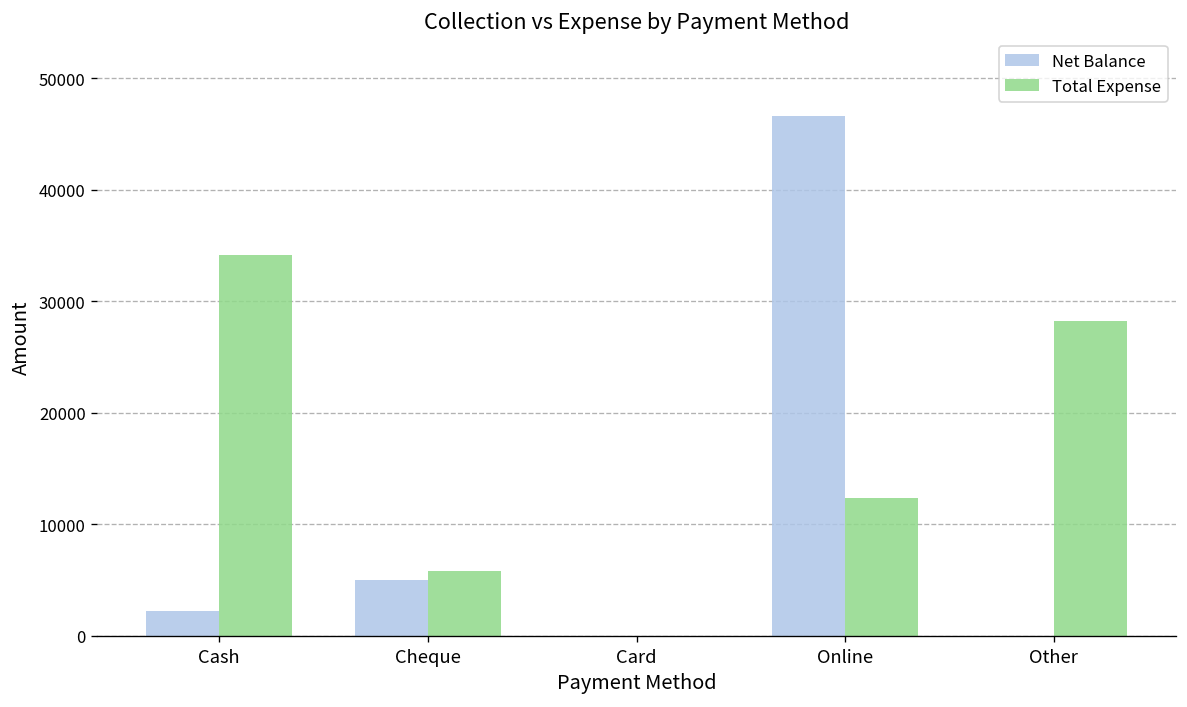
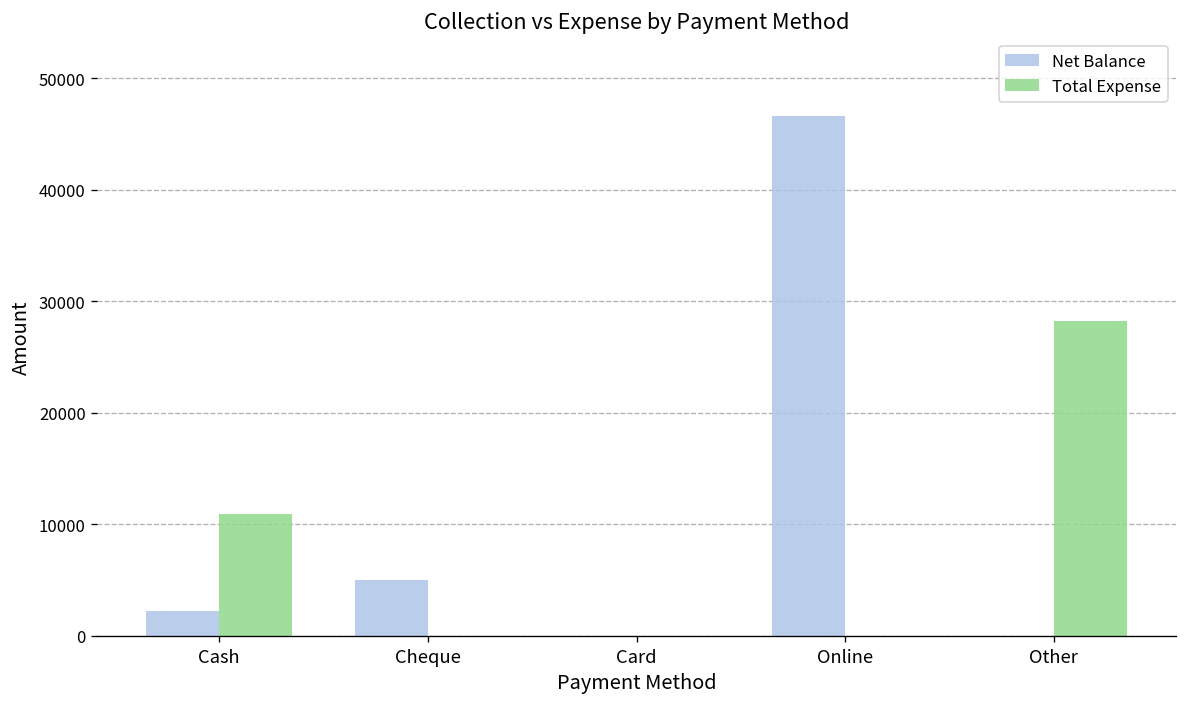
  {
    "Net Balance": {
      "Cash": 2000,
      "Cheque": 5000,
      "Card": 0,
      "Online": 47000,
      "Other": 0
    },
    "Total Expense": {
-     "Cash": 34000,
-     "Cheque": 6000,
+     "Cash": 11000,
+     "Cheque": 0,
      "Card": 0,
-     "Online": 12000,
+     "Online": 0,
      "Other": 28000
    }
  }
